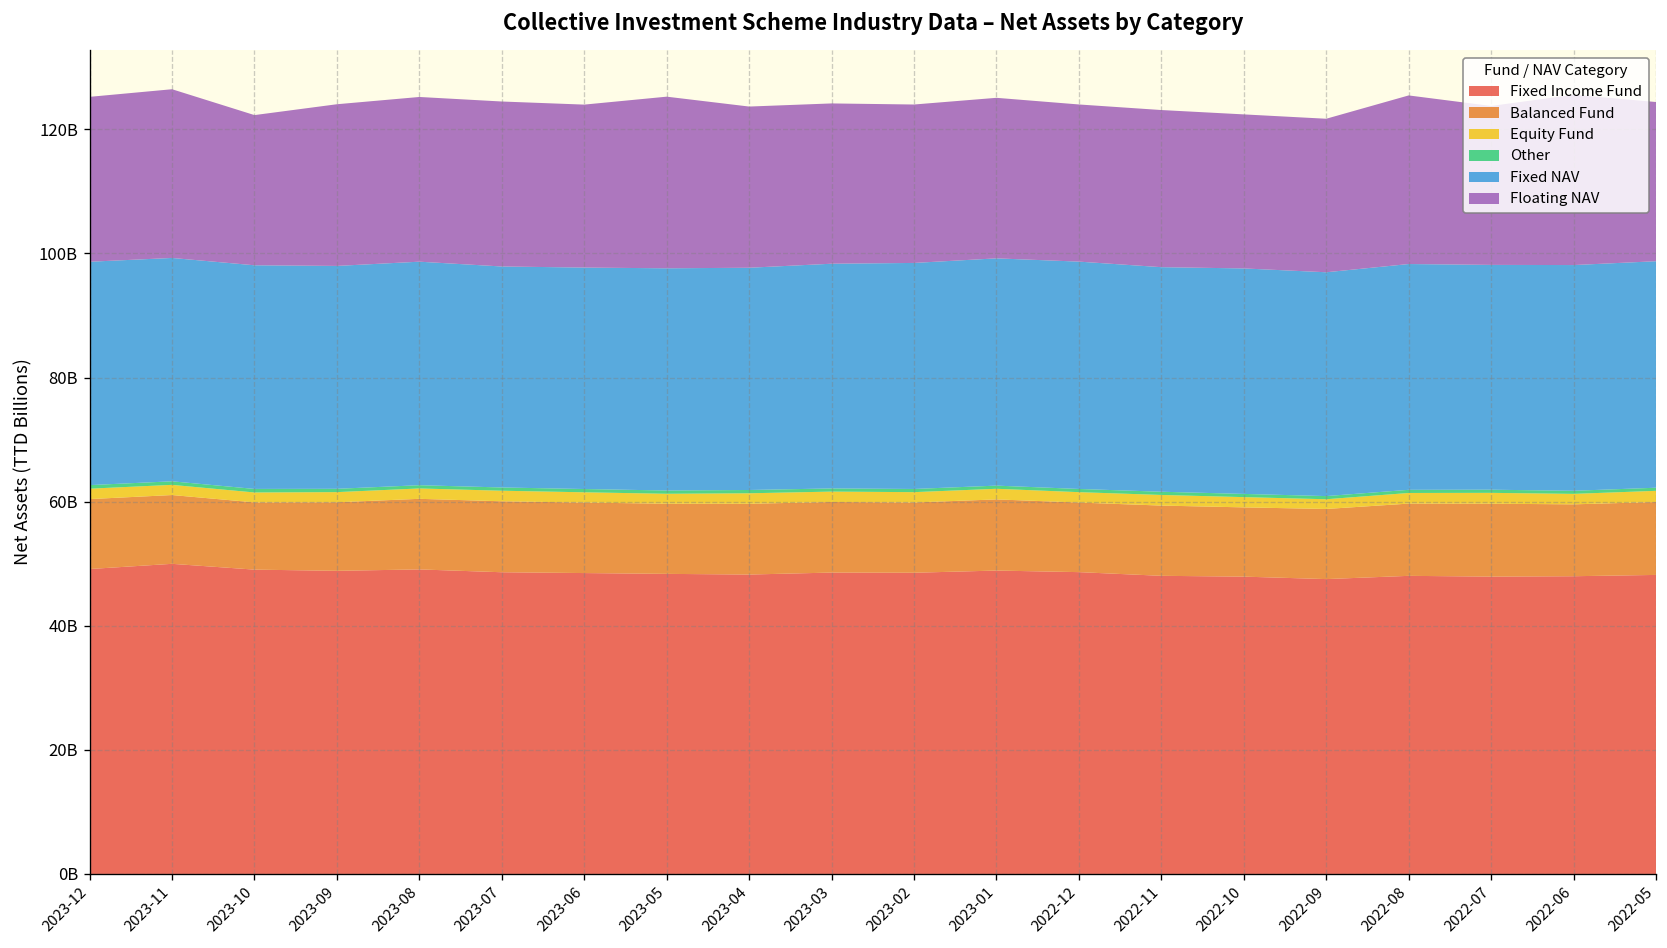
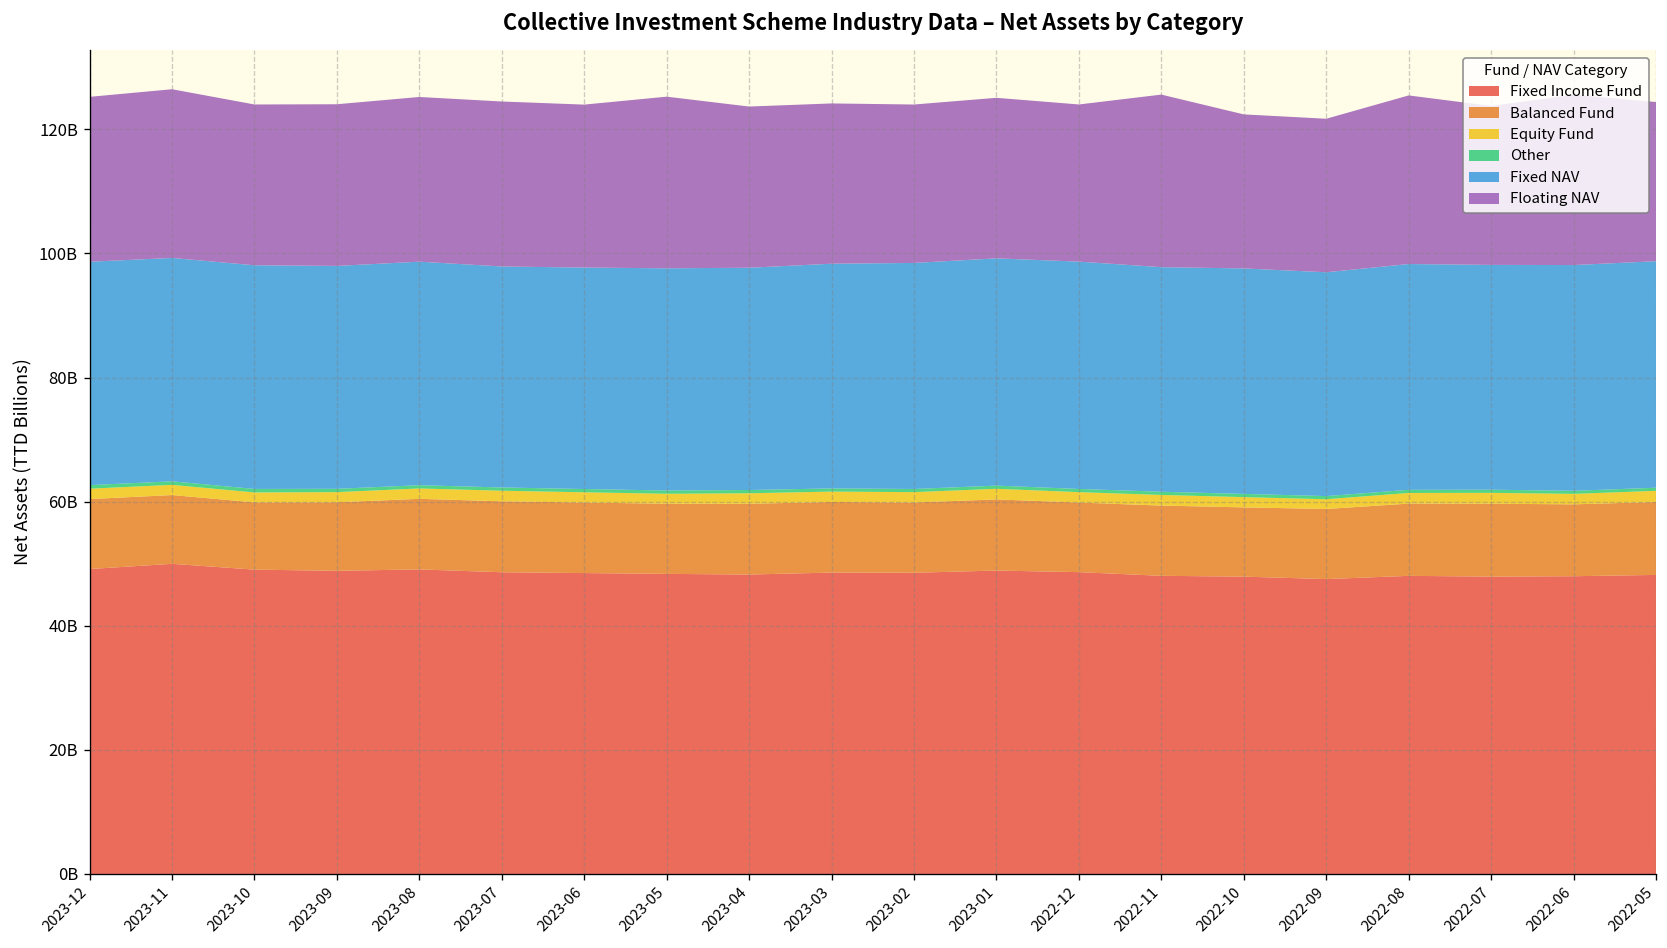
  {
    "Equity Fund": {
      "2023-12": 2000000000,
      "2023-11": 2000000000,
      "2023-10": 2000000000,
      "2023-09": 2000000000,
      "2023-08": 2000000000,
      "2023-07": 2000000000,
      "2023-06": 2000000000,
      "2023-05": 2000000000,
      "2023-04": 2000000000,
      "2023-03": 2000000000,
      "2023-02": 2000000000,
      "2023-01": 2000000000,
      "2022-12": 2000000000,
      "2022-11": 2000000000,
      "2022-10": 2000000000,
      "2022-09": 2000000000,
      "2022-08": 2000000000,
      "2022-07": 2000000000,
      "2022-06": 2000000000,
      "2022-05": 2000000000
    },
    "Other": {
      "2023-12": 1000000000,
      "2023-11": 1000000000,
      "2023-10": 1000000000,
      "2023-09": 1000000000,
      "2023-08": 1000000000,
      "2023-07": 1000000000,
      "2023-06": 1000000000,
      "2023-05": 1000000000,
      "2023-04": 1000000000,
      "2023-03": 1000000000,
      "2023-02": 1000000000,
      "2023-01": 1000000000,
      "2022-12": 1000000000,
      "2022-11": 1000000000,
      "2022-10": 1000000000,
      "2022-09": 1000000000,
      "2022-08": 1000000000,
      "2022-07": 1000000000,
      "2022-06": 1000000000,
      "2022-05": 1000000000
    },
    "Fixed NAV": {
      "2023-12": 36000000000,
      "2023-11": 36000000000,
      "2023-10": 36000000000,
      "2023-09": 36000000000,
      "2023-08": 36000000000,
      "2023-07": 36000000000,
      "2023-06": 36000000000,
      "2023-05": 36000000000,
      "2023-04": 36000000000,
      "2023-03": 36000000000,
      "2023-02": 36000000000,
      "2023-01": 37000000000,
      "2022-12": 37000000000,
      "2022-11": 36000000000,
      "2022-10": 36000000000,
      "2022-09": 36000000000,
      "2022-08": 36000000000,
      "2022-07": 36000000000,
      "2022-06": 36000000000,
      "2022-05": 37000000000
    },
    "Floating NAV": {
      "2023-12": 27000000000,
      "2023-11": 27000000000,
-     "2023-10": 24000000000,
+     "2023-10": 26000000000,
      "2023-09": 26000000000,
      "2023-08": 27000000000,
      "2023-07": 27000000000,
      "2023-06": 26000000000,
      "2023-05": 28000000000,
      "2023-04": 26000000000,
      "2023-03": 26000000000,
      "2023-02": 26000000000,
      "2023-01": 26000000000,
      "2022-12": 25000000000,
-     "2022-11": 25000000000,
+     "2022-11": 28000000000,
      "2022-10": 25000000000,
      "2022-09": 25000000000,
      "2022-08": 27000000000,
      "2022-05": 26000000000
    }
  }
